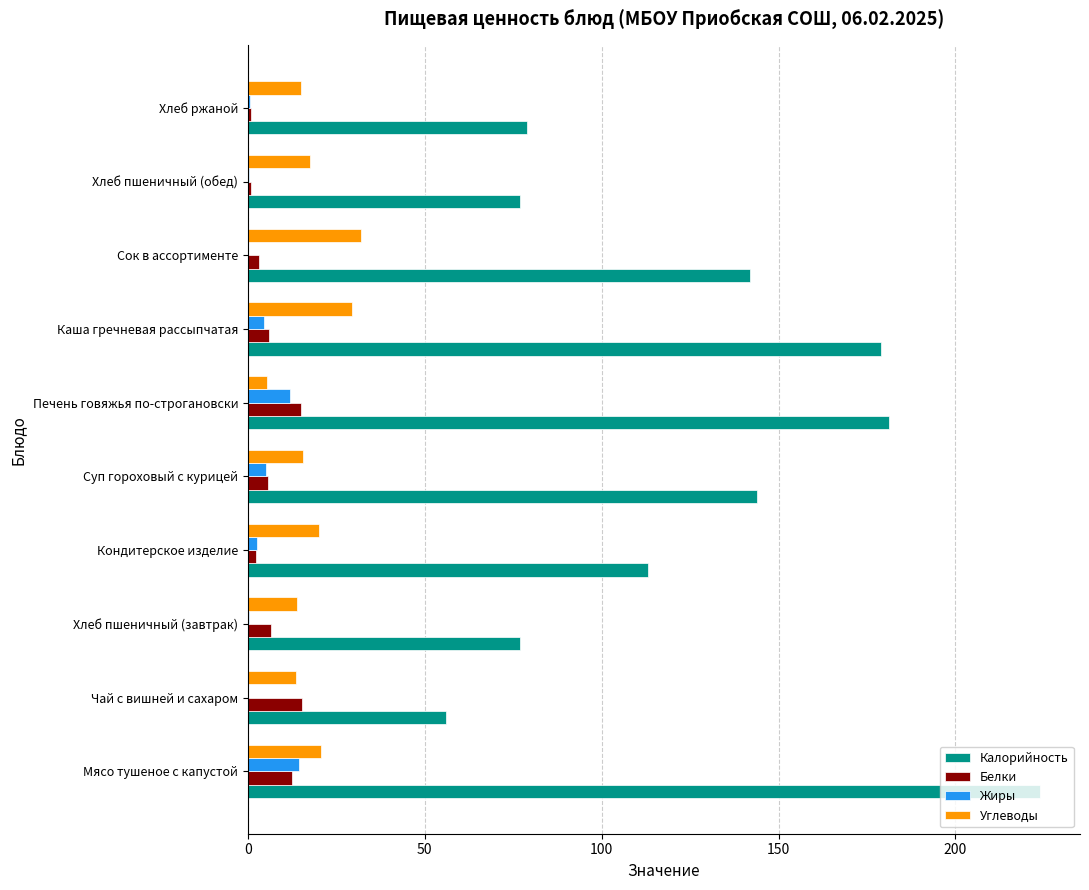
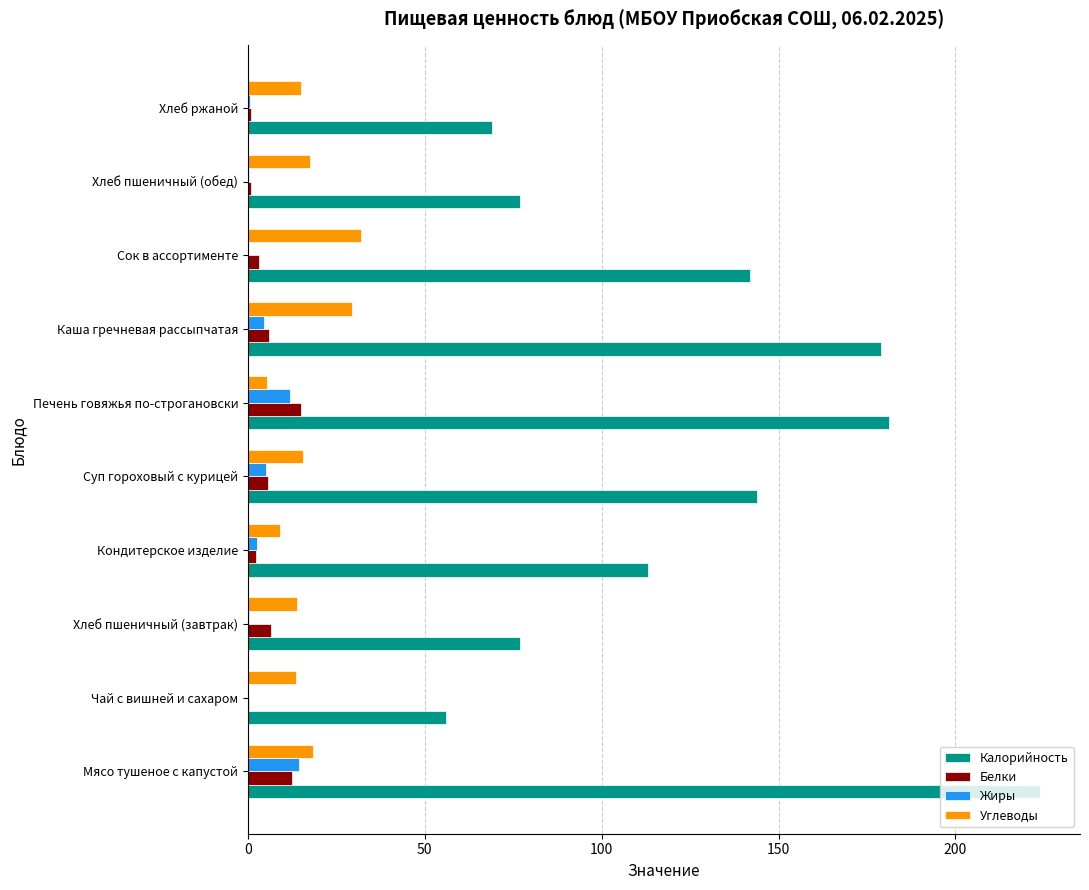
  {
    "Калорийность": {
-     "Хлеб ржаной": 79,
+     "Хлеб ржаной": 69,
      "Хлеб пшеничный (обед)": 77,
      "Сок в ассортименте": 142,
      "Каша гречневая рассыпчатая": 179,
      "Печень говяжья по-строгановски": 181,
      "Суп гороховый с курицей": 144,
      "Кондитерское изделие": 113,
      "Хлеб пшеничный (завтрак)": 77,
      "Чай с вишней и сахаром": 56
    },
    "Белки": {
      "Хлеб ржаной": 1,
      "Хлеб пшеничный (обед)": 1,
      "Сок в ассортименте": 3,
      "Каша гречневая рассыпчатая": 6,
      "Печень говяжья по-строгановски": 15,
      "Суп гороховый с курицей": 6,
      "Кондитерское изделие": 2,
      "Хлеб пшеничный (завтрак)": 6,
-     "Чай с вишней и сахаром": 15,
+     "Чай с вишней и сахаром": 0,
      "Мясо тушеное с капустой": 13
    },
    "Жиры": {
      "Сок в ассортименте": 0,
      "Каша гречневая рассыпчатая": 5,
      "Печень говяжья по-строгановски": 12,
      "Суп гороховый с курицей": 5,
      "Кондитерское изделие": 3,
      "Чай с вишней и сахаром": 0,
      "Мясо тушеное с капустой": 15
    },
    "Углеводы": {
      "Хлеб ржаной": 15,
      "Хлеб пшеничный (обед)": 18,
      "Сок в ассортименте": 32,
      "Каша гречневая рассыпчатая": 30,
      "Печень говяжья по-строгановски": 6,
      "Суп гороховый с курицей": 16,
-     "Кондитерское изделие": 20,
+     "Кондитерское изделие": 9,
      "Хлеб пшеничный (завтрак)": 14,
      "Чай с вишней и сахаром": 14,
-     "Мясо тушеное с капустой": 21
+     "Мясо тушеное с капустой": 18
    }
  }
